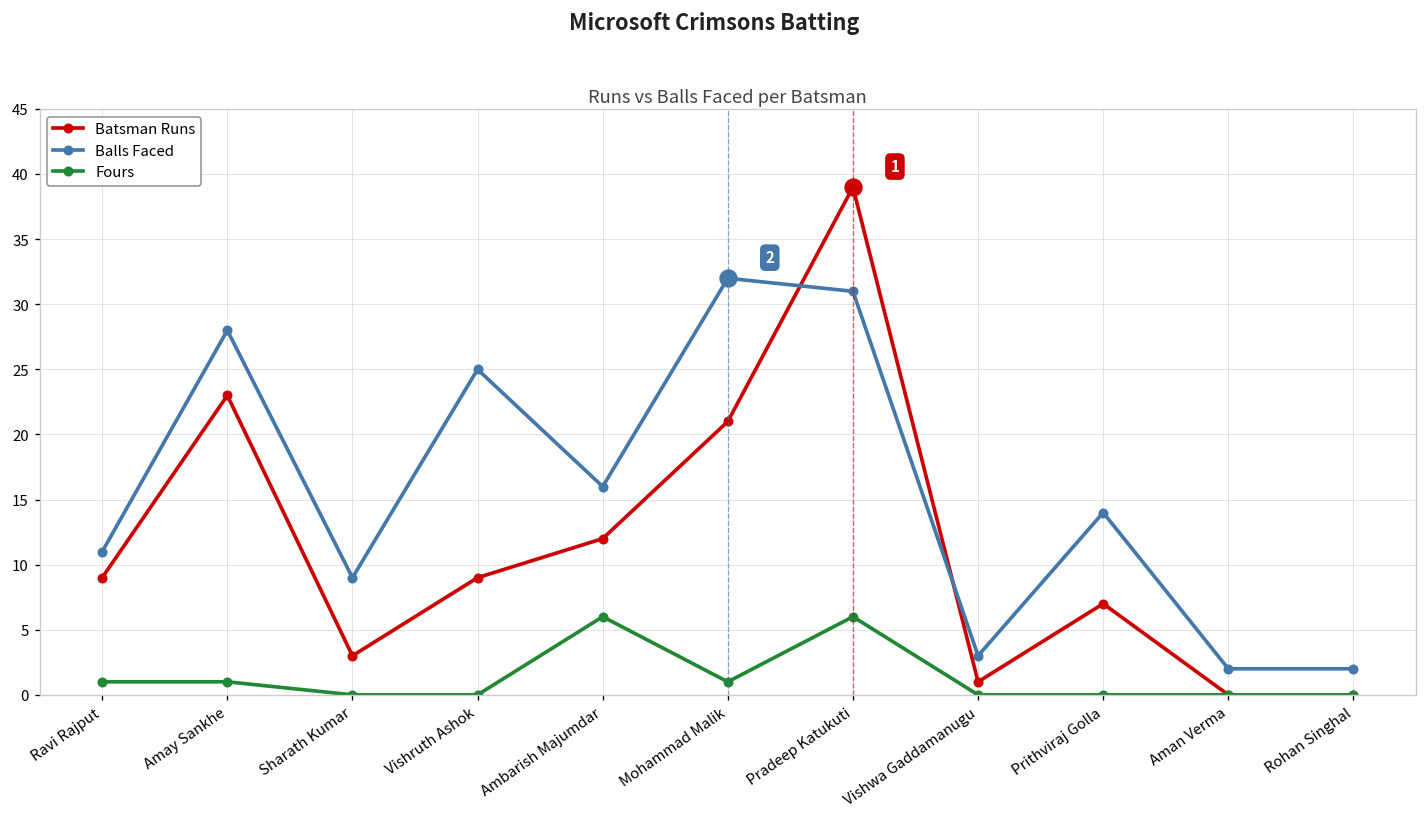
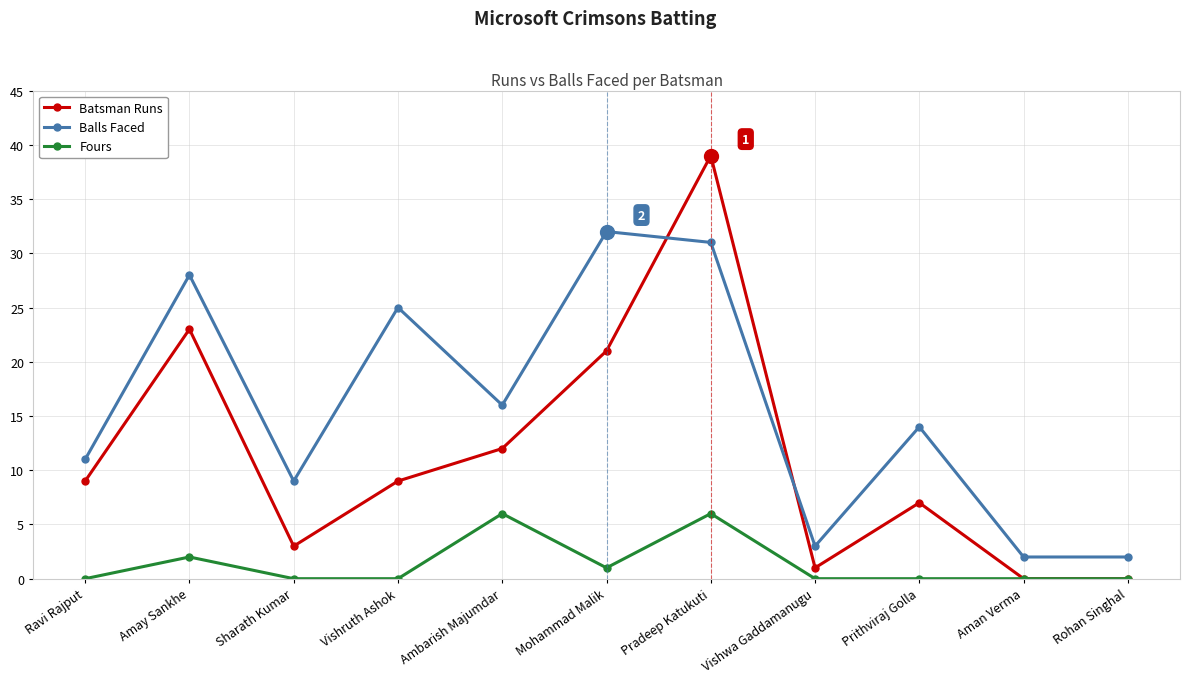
  {
    "Fours": {
-     "Ravi Rajput": 1,
-     "Amay Sankhe": 1,
+     "Ravi Rajput": 0,
+     "Amay Sankhe": 2,
      "Sharath Kumar": 0,
      "Vishruth Ashok": 0,
      "Ambarish Majumdar": 6,
      "Mohammad Malik": 1,
      "Pradeep Katukuti": 6,
      "Vishwa Gaddamanugu": 0,
      "Prithviraj Golla": 0
    }
  }
